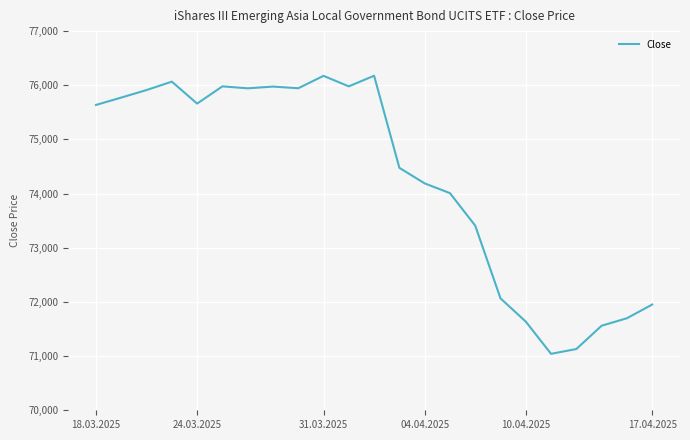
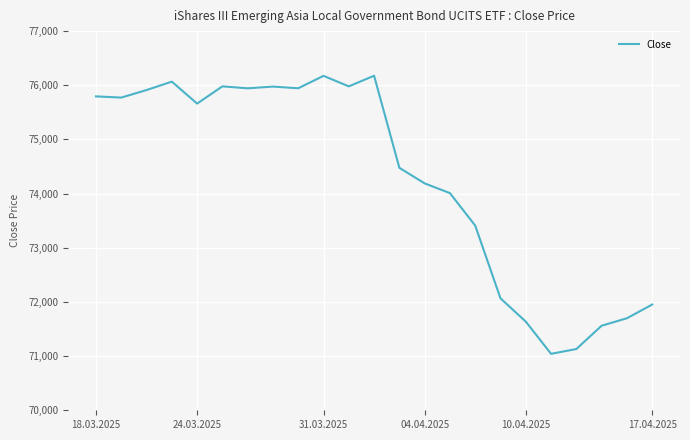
  {
-   "18.03.2025": "75,600",
+   "18.03.2025": "75,800",
    "24.03.2025": "75,700",
    "31.03.2025": "76,200",
    "04.04.2025": "74,200",
    "10.04.2025": "71,600",
    "17.04.2025": "72,000"
  }
